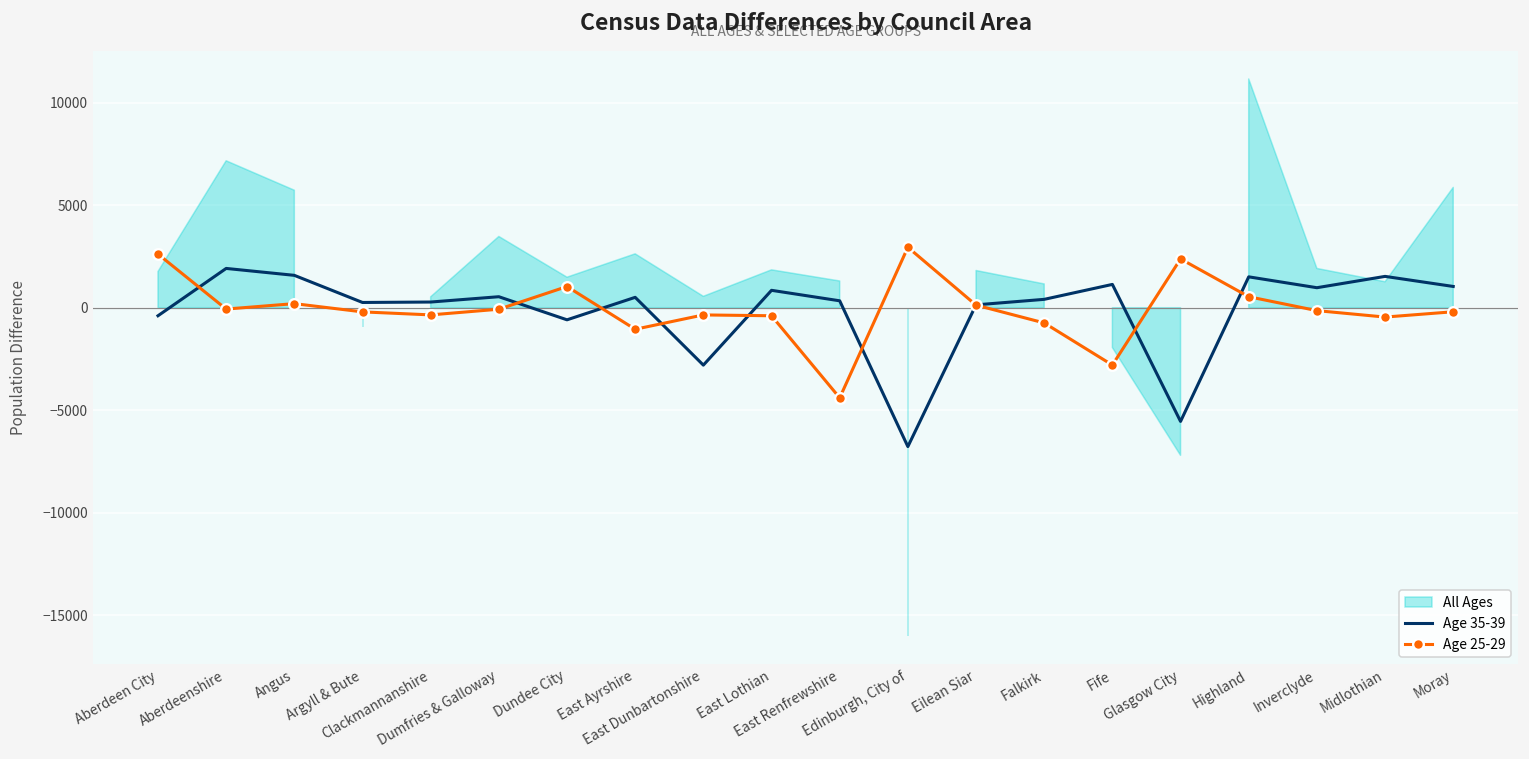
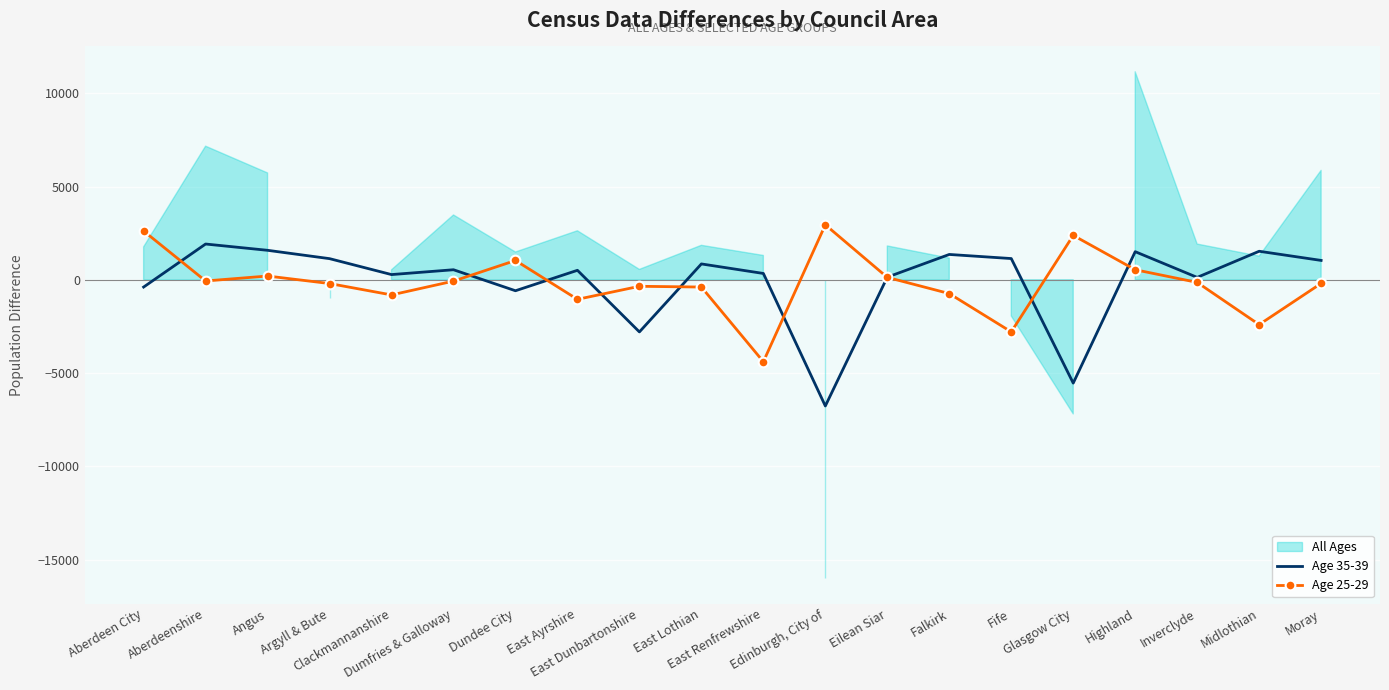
  {
    "Age 35-39": {
      "Aberdeen City": -400,
      "Aberdeenshire": 1900,
      "Angus": 1600,
-     "Argyll & Bute": 300,
+     "Argyll & Bute": 1100,
      "Clackmannanshire": 300,
      "Dumfries & Galloway": 500,
      "Dundee City": -600,
      "East Ayrshire": 500,
      "East Dunbartonshire": -2800,
      "East Lothian": 800,
      "East Renfrewshire": 300,
      "Edinburgh, City of": -6800,
-     "Falkirk": 400,
+     "Falkirk": 1400,
      "Fife": 1100,
      "Glasgow City": -5500,
      "Highland": 1500,
-     "Inverclyde": 1000,
+     "Inverclyde": 100,
      "Midlothian": 1500,
      "Moray": 1000
    },
    "Age 25-29": {
      "Aberdeen City": 2600,
      "Aberdeenshire": -100,
      "Angus": 200,
      "Argyll & Bute": -200,
-     "Clackmannanshire": -300,
+     "Clackmannanshire": -800,
      "Dumfries & Galloway": -100,
      "Dundee City": 1000,
      "East Ayrshire": -1000,
      "East Dunbartonshire": -400,
      "East Lothian": -400,
      "East Renfrewshire": -4400,
      "Edinburgh, City of": 2900,
      "Falkirk": -700,
      "Fife": -2800,
      "Glasgow City": 2400,
      "Highland": 500,
      "Inverclyde": -100,
-     "Midlothian": -500,
+     "Midlothian": -2400,
      "Moray": -200
    }
  }
